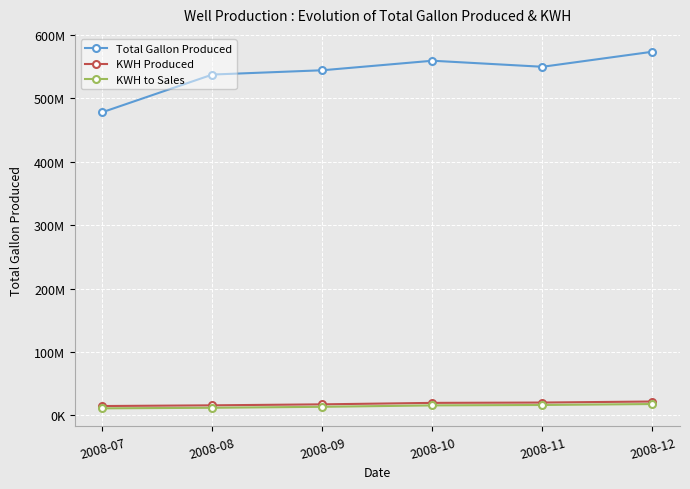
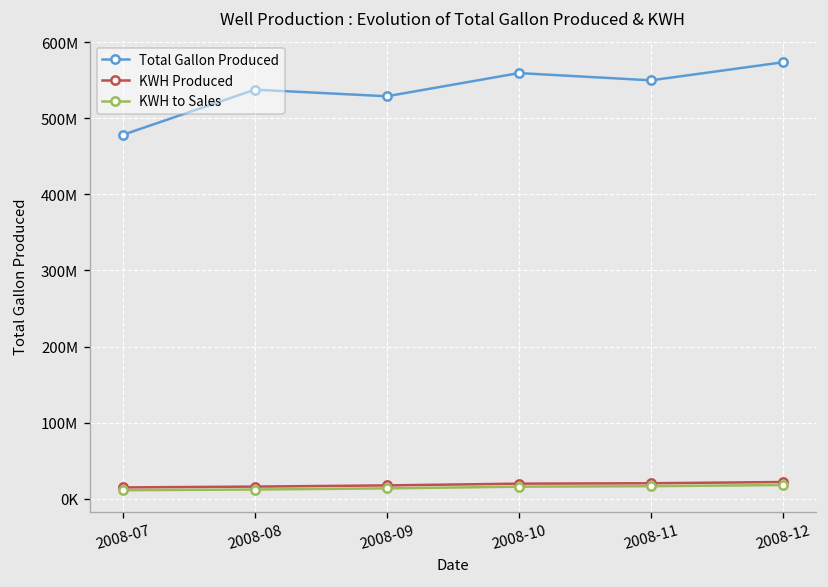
  {
    "Total Gallon Produced": {
      "2008-07": 480000000,
-     "2008-09": 540000000,
+     "2008-09": 530000000,
      "2008-10": 560000000,
      "2008-11": 550000000,
      "2008-12": 570000000
    }
  }
